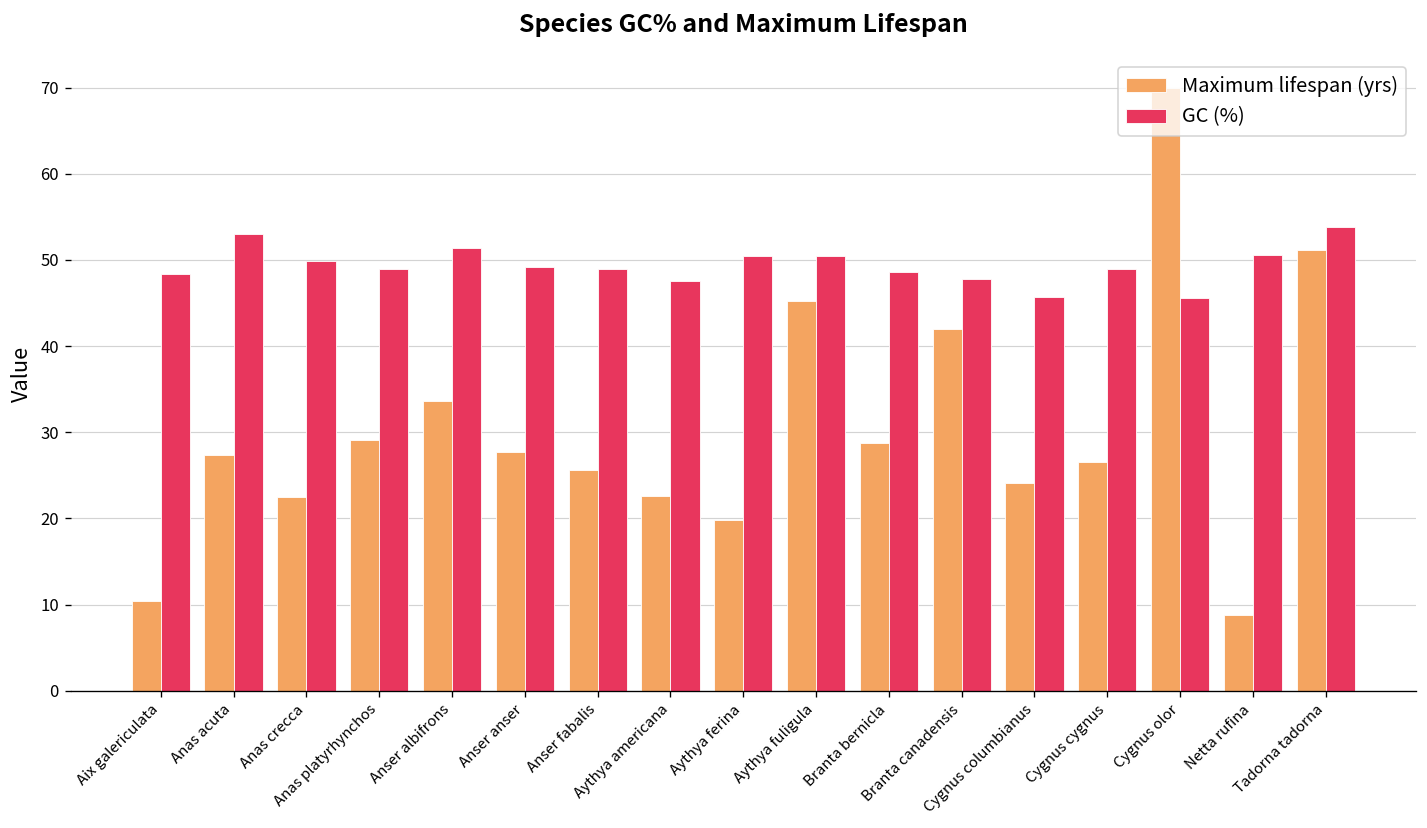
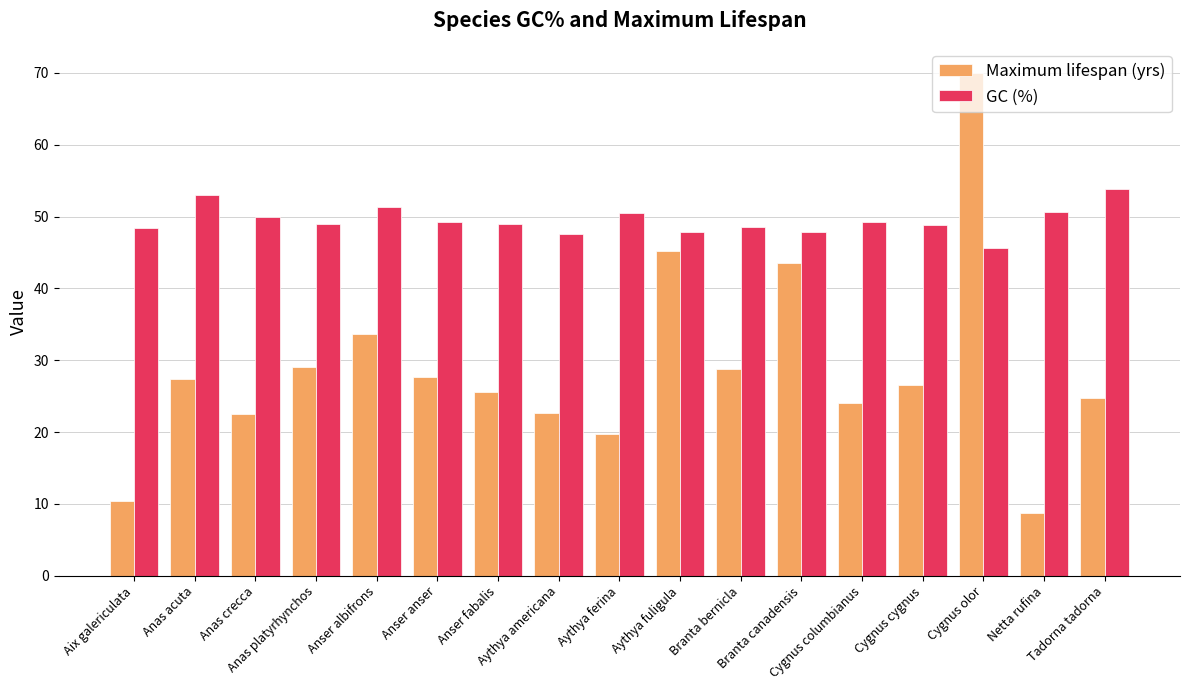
  {
    "Maximum lifespan (yrs)": {
      "Aix galericulata": 10,
      "Anas acuta": 27,
      "Anas crecca": 23,
      "Anas platyrhynchos": 29,
      "Anser albifrons": 34,
      "Anser anser": 28,
      "Anser fabalis": 26,
      "Aythya americana": 23,
      "Aythya ferina": 20,
      "Aythya fuligula": 45,
      "Branta bernicla": 29,
-     "Branta canadensis": 42,
+     "Branta canadensis": 44,
      "Cygnus columbianus": 24,
      "Cygnus cygnus": 27,
      "Netta rufina": 9,
-     "Tadorna tadorna": 51
+     "Tadorna tadorna": 25
    },
    "GC (%)": {
      "Aix galericulata": 48,
      "Anas acuta": 53,
      "Anas crecca": 50,
      "Anas platyrhynchos": 49,
      "Anser albifrons": 51,
      "Anser anser": 49,
      "Anser fabalis": 49,
      "Aythya americana": 48,
      "Aythya ferina": 51,
-     "Aythya fuligula": 51,
+     "Aythya fuligula": 48,
      "Branta bernicla": 49,
      "Branta canadensis": 48,
-     "Cygnus columbianus": 46,
+     "Cygnus columbianus": 49,
      "Cygnus cygnus": 49,
      "Cygnus olor": 46,
      "Netta rufina": 51,
      "Tadorna tadorna": 54
    }
  }
